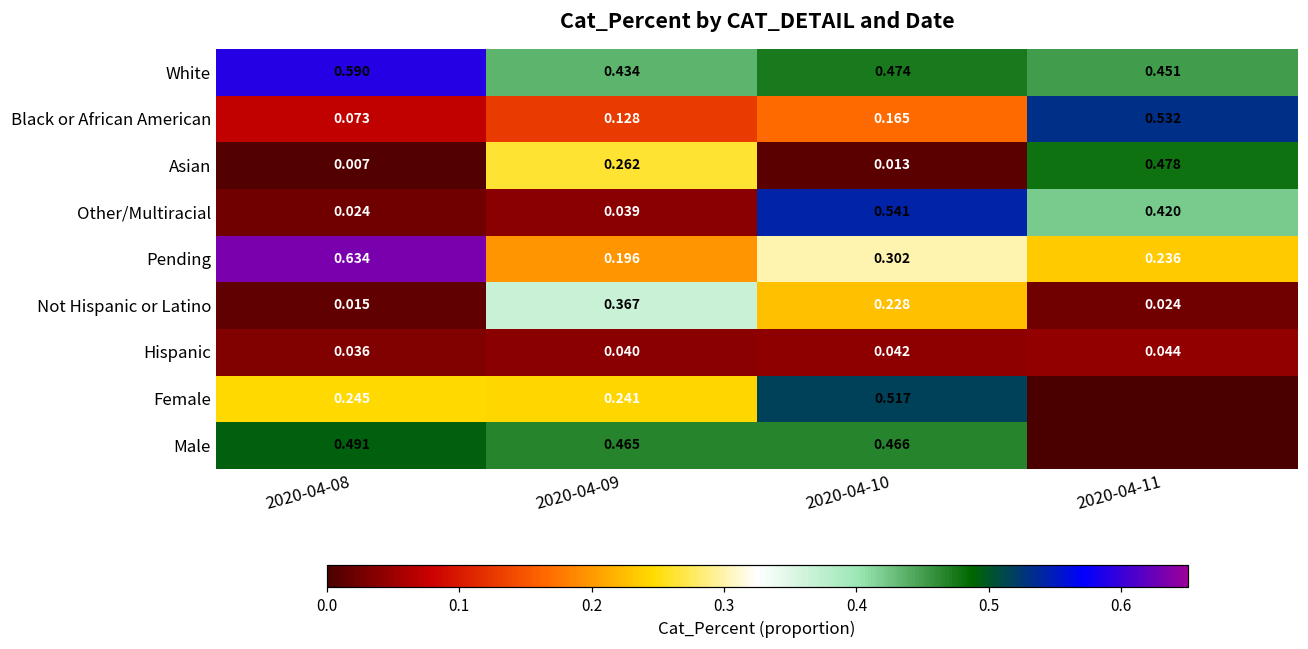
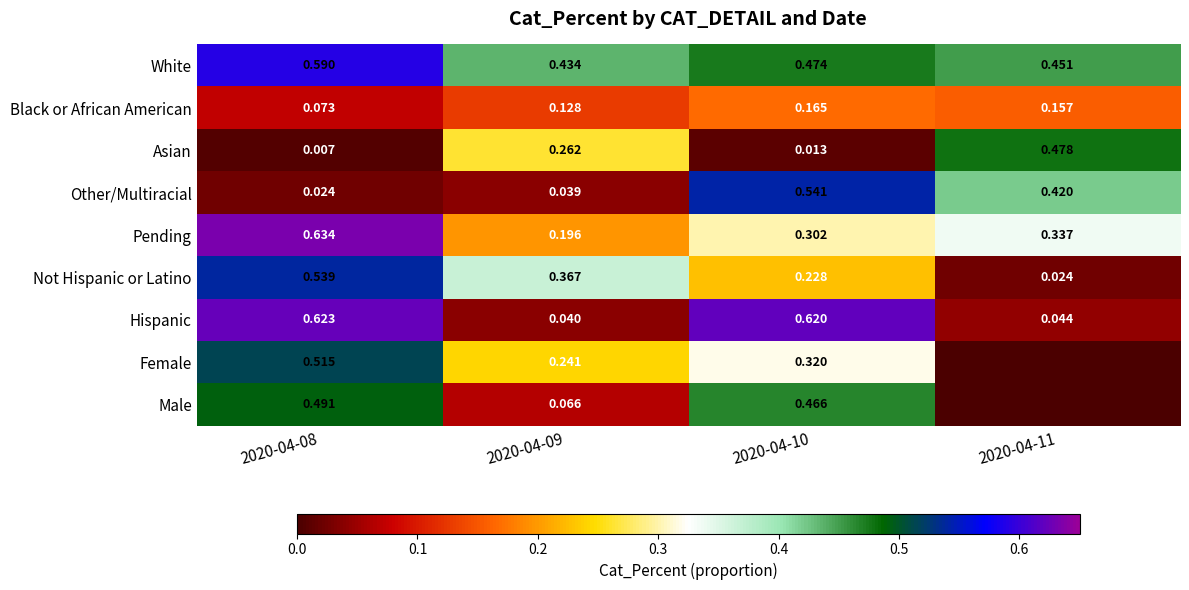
  {
    "White": {
      "2020-04-08": 0.590,
      "2020-04-09": 0.434,
      "2020-04-10": 0.474,
      "2020-04-11": 0.451
    },
    "Black or African American": {
      "2020-04-08": 0.073,
      "2020-04-09": 0.128,
      "2020-04-10": 0.165,
-     "2020-04-11": 0.532
+     "2020-04-11": 0.157
    },
    "Asian": {
      "2020-04-08": 0.007,
      "2020-04-09": 0.262,
      "2020-04-10": 0.013,
      "2020-04-11": 0.478
    },
    "Other/Multiracial": {
      "2020-04-08": 0.024,
      "2020-04-09": 0.039,
      "2020-04-10": 0.541,
      "2020-04-11": 0.420
    },
    "Pending": {
      "2020-04-08": 0.634,
      "2020-04-09": 0.196,
      "2020-04-10": 0.302,
-     "2020-04-11": 0.236
+     "2020-04-11": 0.337
    },
    "Not Hispanic or Latino": {
-     "2020-04-08": 0.015,
+     "2020-04-08": 0.539,
      "2020-04-09": 0.367,
      "2020-04-10": 0.228,
      "2020-04-11": 0.024
    },
    "Hispanic": {
-     "2020-04-08": 0.036,
+     "2020-04-08": 0.623,
      "2020-04-09": 0.040,
-     "2020-04-10": 0.042,
+     "2020-04-10": 0.620,
      "2020-04-11": 0.044
    },
    "Female": {
-     "2020-04-08": 0.245,
+     "2020-04-08": 0.515,
      "2020-04-09": 0.241,
-     "2020-04-10": 0.517
+     "2020-04-10": 0.320
    },
    "Male": {
      "2020-04-08": 0.491,
-     "2020-04-09": 0.465,
+     "2020-04-09": 0.066,
      "2020-04-10": 0.466
    }
  }
